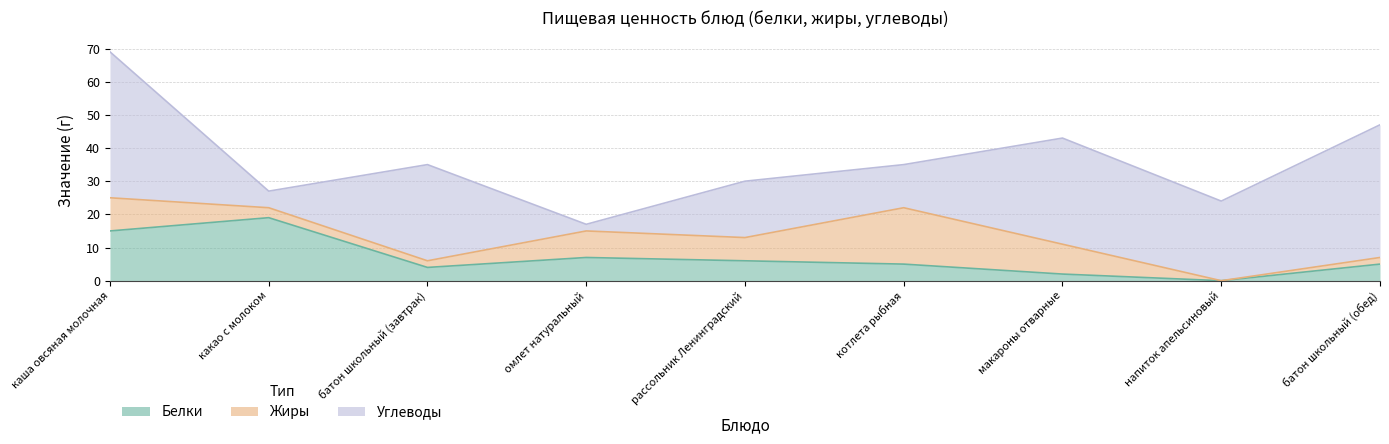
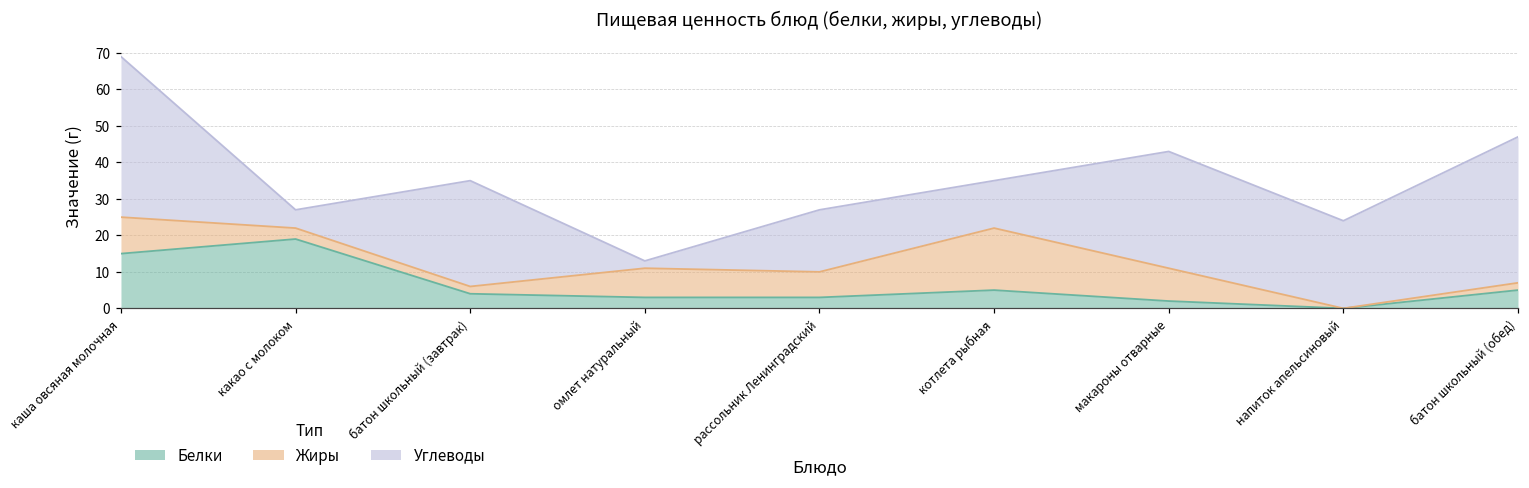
  {
    "Белки": {
      "каша овсяная молочная": 15,
      "какао с молоком": 19,
      "батон школьный (завтрак)": 4,
-     "омлет натуральный": 7,
-     "рассольник Ленинградский": 6,
+     "омлет натуральный": 3,
+     "рассольник Ленинградский": 3,
      "котлета рыбная": 5,
      "макароны отварные": 2,
      "батон школьный (обед)": 5
    },
    "Жиры": {
      "каша овсяная молочная": 10,
      "какао с молоком": 3,
      "батон школьный (завтрак)": 2,
      "омлет натуральный": 8,
      "рассольник Ленинградский": 7,
      "котлета рыбная": 17,
      "макароны отварные": 9,
      "батон школьный (обед)": 2
    },
    "Углеводы": {
      "каша овсяная молочная": 44,
      "какао с молоком": 5,
      "батон школьный (завтрак)": 29,
      "омлет натуральный": 2,
      "рассольник Ленинградский": 17,
      "котлета рыбная": 13,
      "макароны отварные": 32,
      "напиток апельсиновый": 24,
      "батон школьный (обед)": 40
    }
  }
